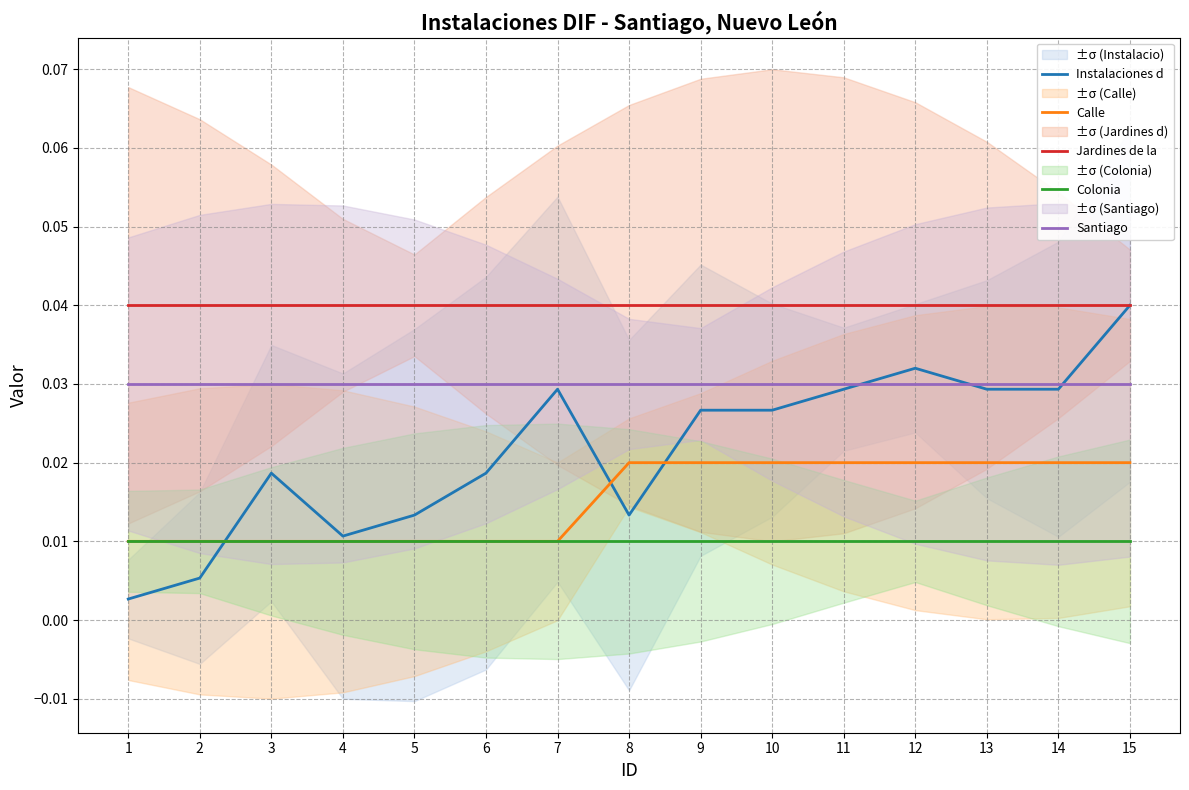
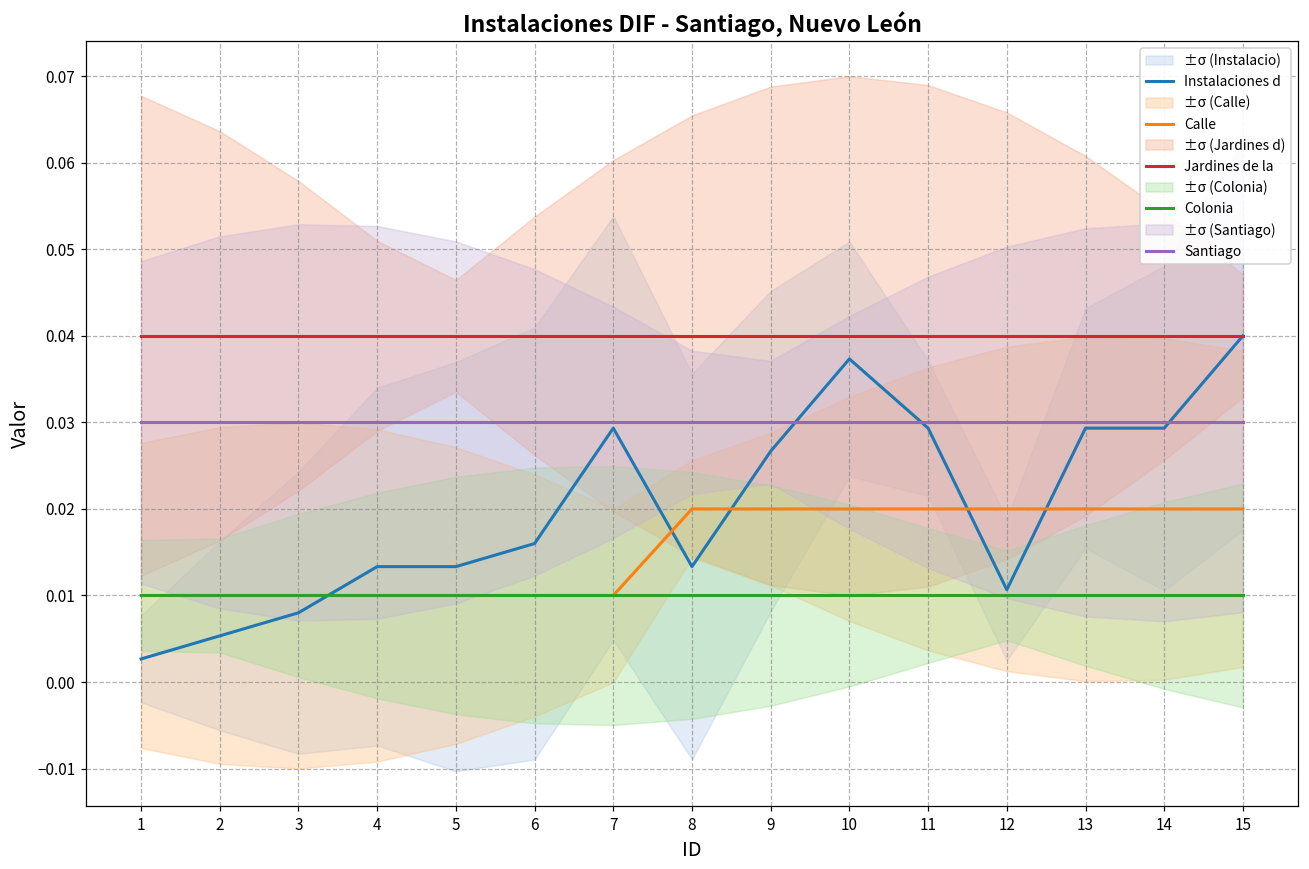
  {
    "Instalaciones d": {
      "1": 0.003,
      "2": 0.005,
-     "3": 0.019,
-     "4": 0.011,
+     "3": 0.008,
+     "4": 0.013,
      "5": 0.013,
-     "6": 0.019,
+     "6": 0.016,
      "7": 0.029,
      "8": 0.013,
      "9": 0.027,
-     "10": 0.027,
+     "10": 0.037,
      "11": 0.029,
-     "12": 0.032,
+     "12": 0.011,
      "13": 0.029,
      "14": 0.029
    },
    "Calle": {
      "8": 0.020,
      "9": 0.020,
      "10": 0.020,
      "11": 0.020,
      "12": 0.020,
      "13": 0.020,
      "14": 0.020,
      "15": 0.020
    },
    "Jardines de la": {
      "1": 0.040,
      "2": 0.040,
      "3": 0.040,
      "4": 0.040,
      "5": 0.040,
      "6": 0.040,
      "7": 0.040,
      "8": 0.040,
      "9": 0.040,
      "11": 0.040
    },
    "Colonia": {
      "8": 0.010,
      "9": 0.010,
      "10": 0.010,
      "11": 0.010,
      "12": 0.010,
      "13": 0.010,
      "14": 0.010,
      "15": 0.010
    },
    "Santiago": {
      "1": 0.030,
      "2": 0.030,
      "4": 0.030,
      "5": 0.030,
      "6": 0.030,
      "7": 0.030,
      "8": 0.030,
      "9": 0.030,
      "10": 0.030,
      "11": 0.030,
      "12": 0.030,
      "13": 0.030,
      "14": 0.030,
      "15": 0.030
    }
  }
